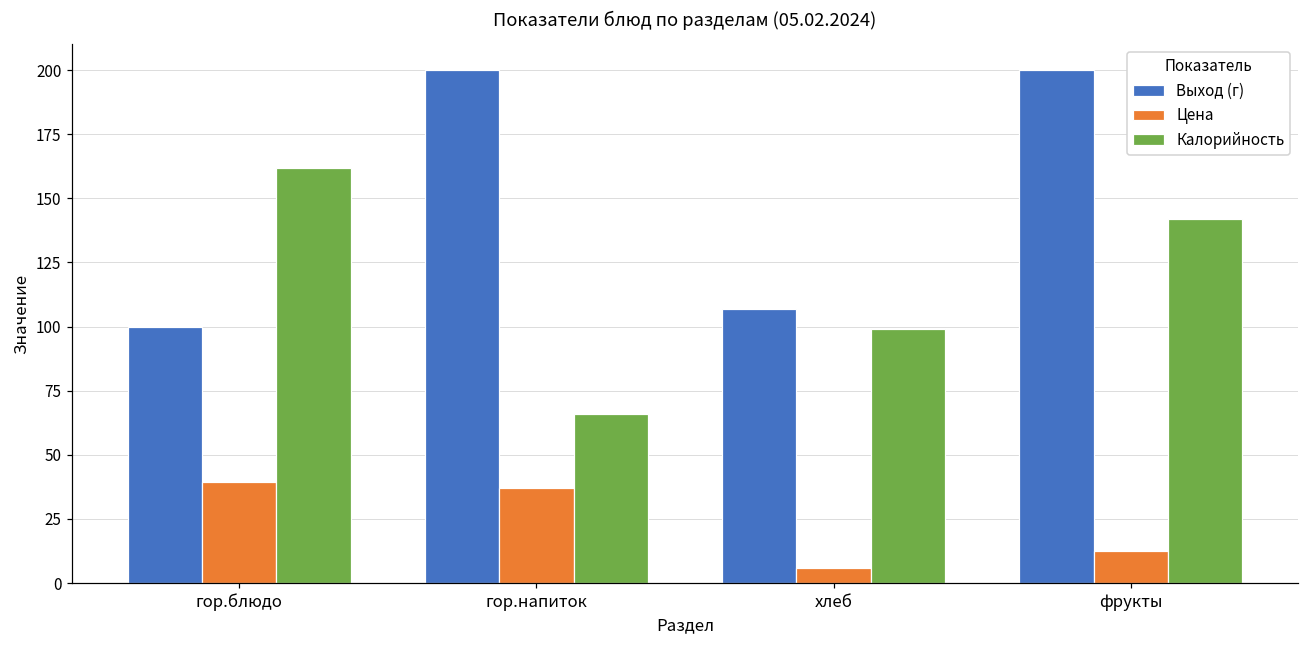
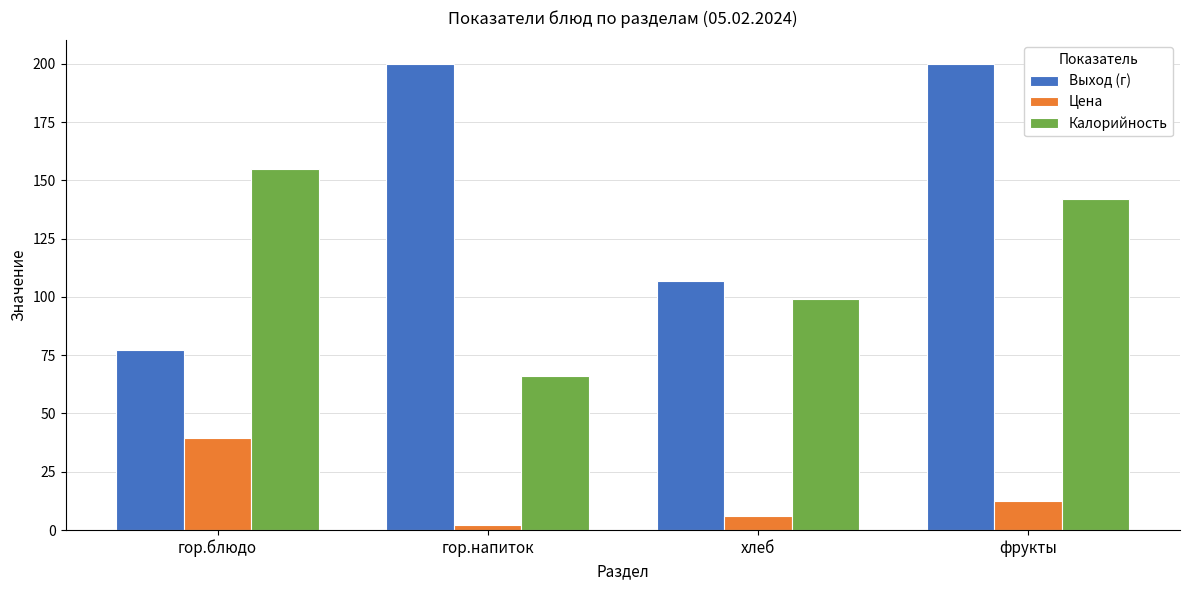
  {
    "Выход (г)": {
-     "гор.блюдо": 100,
+     "гор.блюдо": 77,
      "гор.напиток": 200,
      "хлеб": 107,
      "фрукты": 200
    },
    "Цена": {
      "гор.блюдо": 39,
-     "гор.напиток": 37,
+     "гор.напиток": 2,
      "хлеб": 6,
      "фрукты": 12
    },
    "Калорийность": {
-     "гор.блюдо": 162,
+     "гор.блюдо": 155,
      "гор.напиток": 66,
      "хлеб": 99,
      "фрукты": 142
    }
  }
